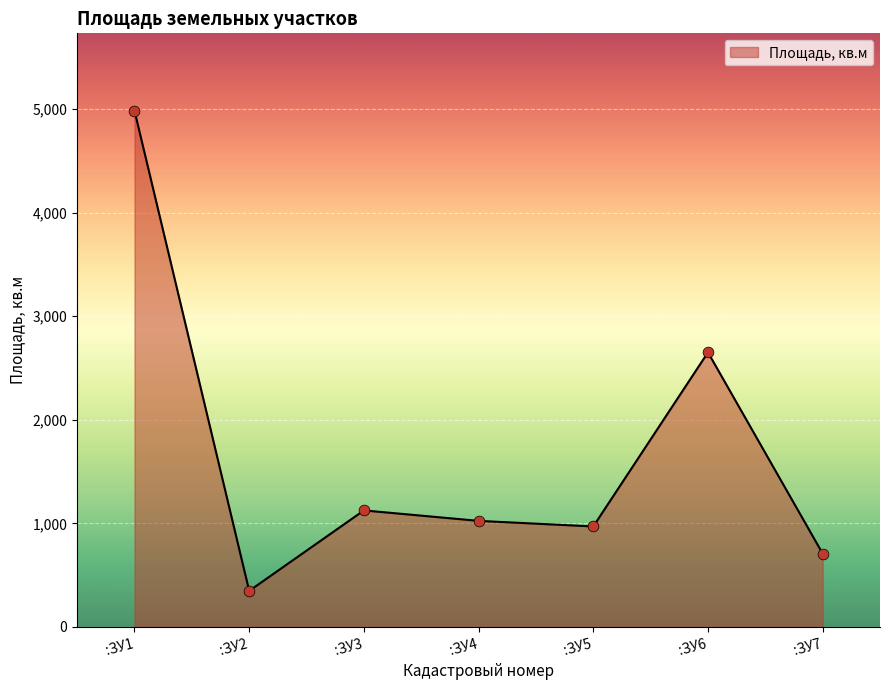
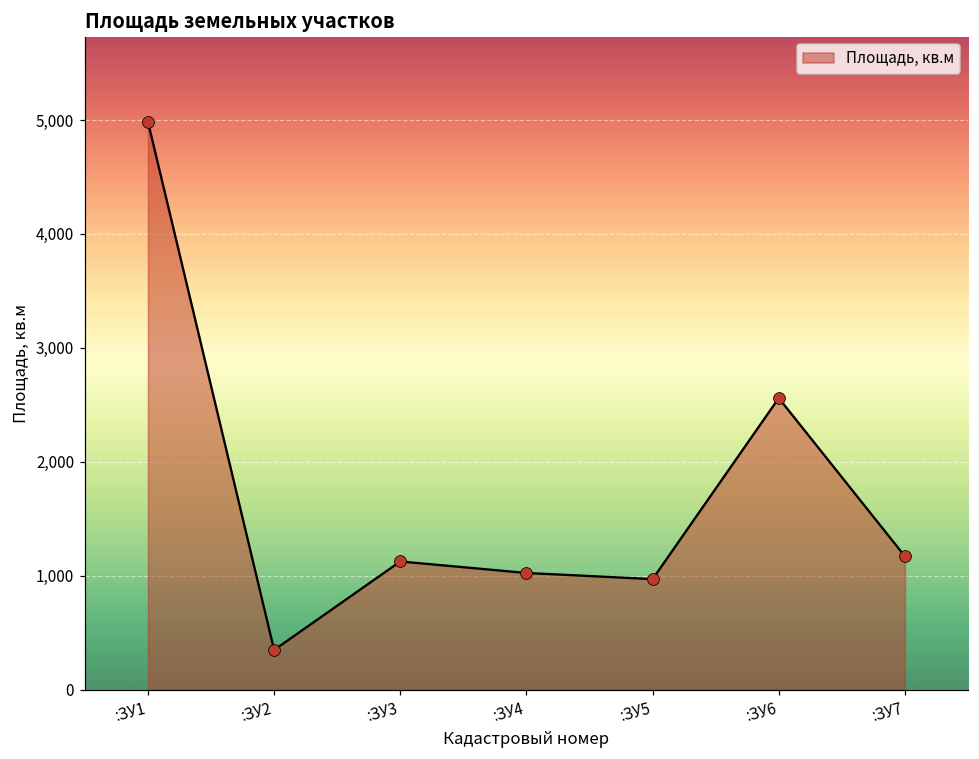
  {
    ":ЗУ1": "4,980",
    ":ЗУ2": "350",
    ":ЗУ3": "1,130",
    ":ЗУ4": "1,020",
    ":ЗУ5": "970",
-   ":ЗУ6": "2,650",
-   ":ЗУ7": "710"
+   ":ЗУ6": "2,560",
+   ":ЗУ7": "1,170"
  }
